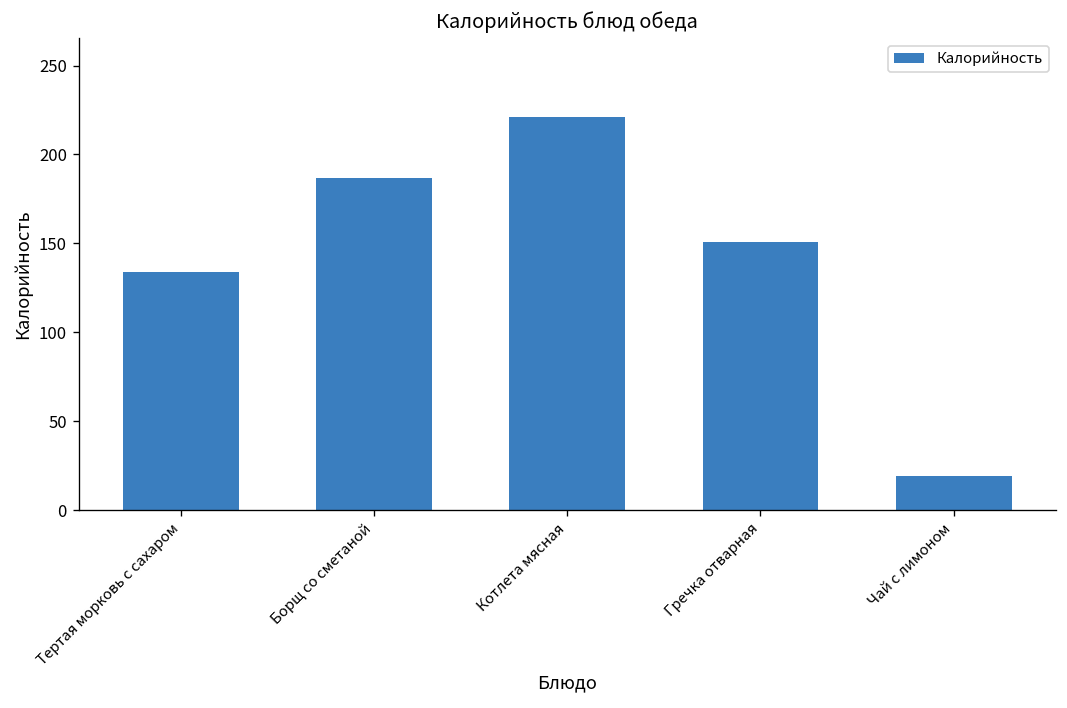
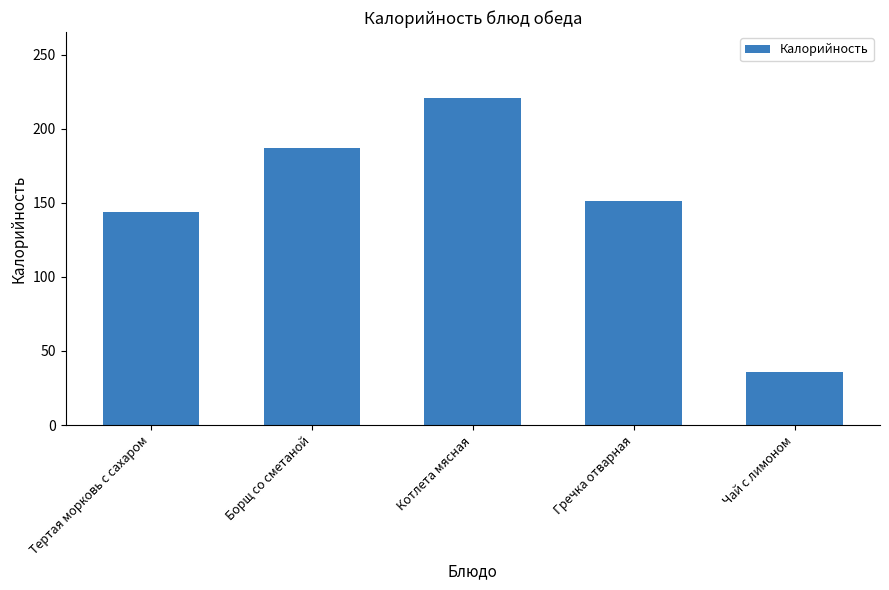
  {
-   "Тертая морковь с сахаром": 134,
+   "Тертая морковь с сахаром": 144,
    "Борщ со сметаной": 187,
    "Котлета мясная": 221,
    "Гречка отварная": 151,
-   "Чай с лимоном": 19
+   "Чай с лимоном": 36
  }
